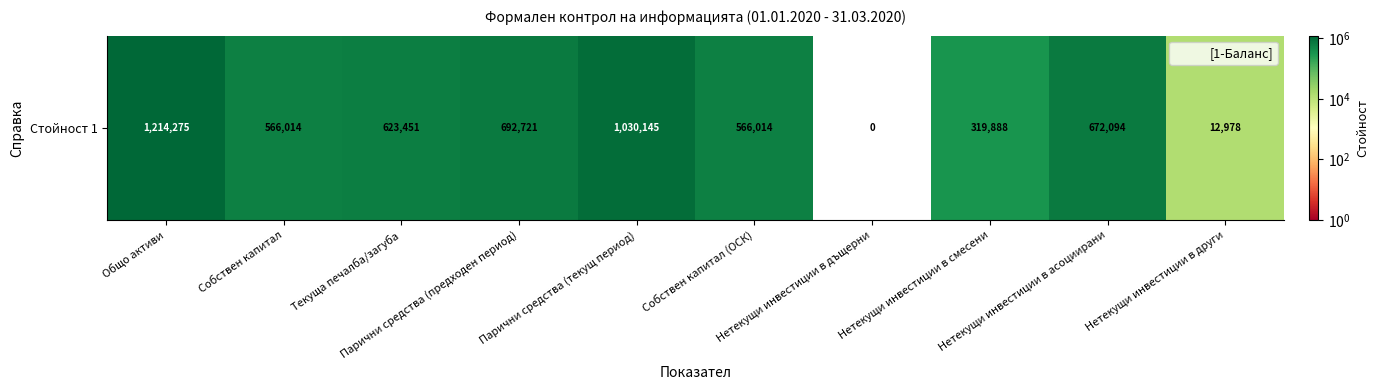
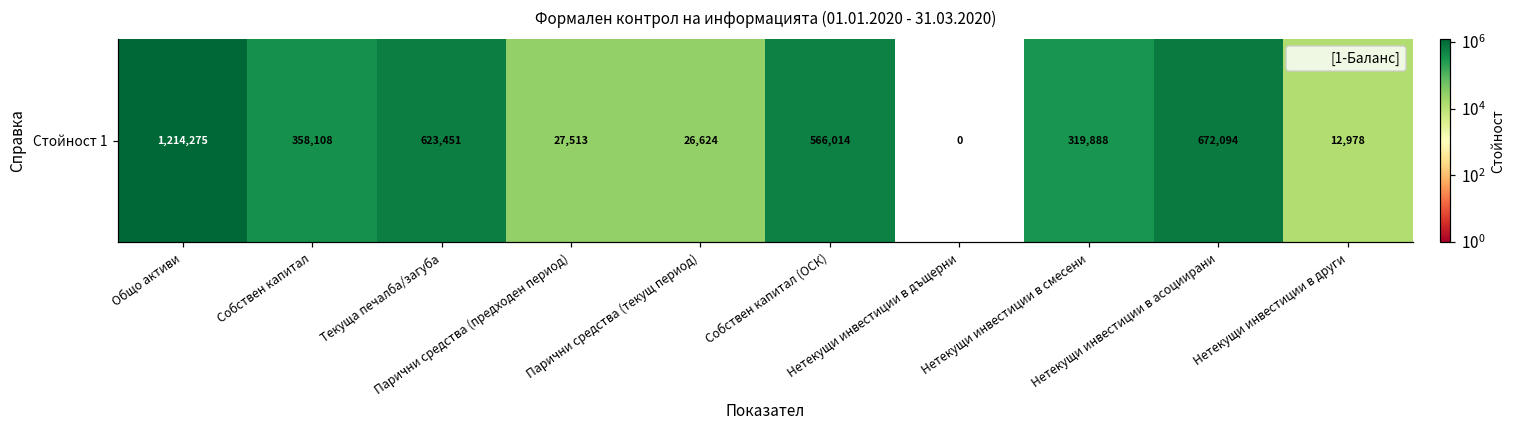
  {
    "Стойност 1": {
      "Общо активи": "1,214,275",
-     "Собствен капитал": "566,014",
+     "Собствен капитал": "358,108",
      "Текуща печалба/загуба": "623,451",
-     "Парични средства (предходен период)": "692,721",
-     "Парични средства (текущ период)": "1,030,145",
+     "Парични средства (предходен период)": "27,513",
+     "Парични средства (текущ период)": "26,624",
      "Собствен капитал (ОСК)": "566,014",
      "Нетекущи инвестиции в дъщерни": "0",
      "Нетекущи инвестиции в смесени": "319,888",
      "Нетекущи инвестиции в асоциирани": "672,094",
      "Нетекущи инвестиции в други": "12,978"
    }
  }
